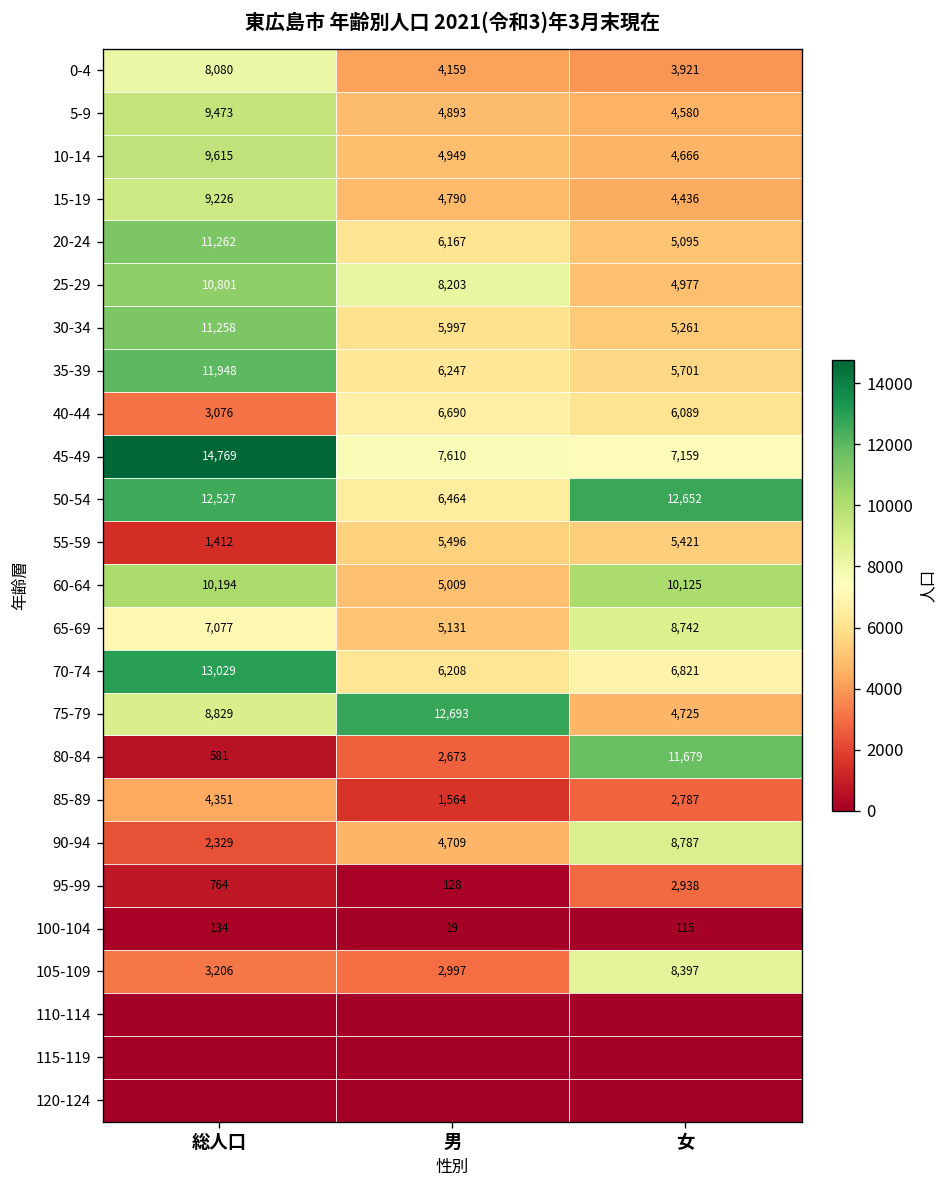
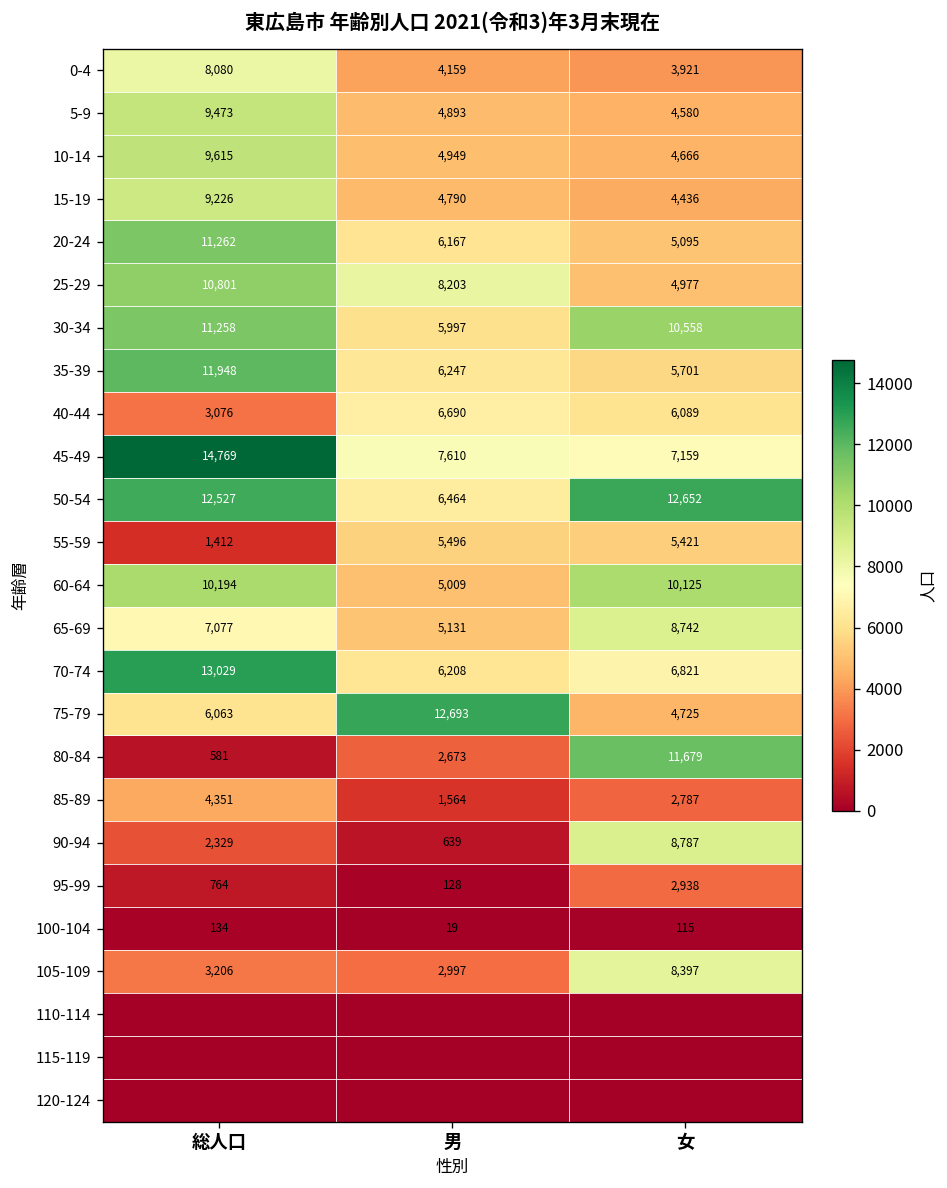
  {
    "0-4": {
      "総人口": "8,080",
      "男": "4,159",
      "女": "3,921"
    },
    "5-9": {
      "総人口": "9,473",
      "男": "4,893",
      "女": "4,580"
    },
    "10-14": {
      "総人口": "9,615",
      "男": "4,949",
      "女": "4,666"
    },
    "15-19": {
      "総人口": "9,226",
      "男": "4,790",
      "女": "4,436"
    },
    "20-24": {
      "総人口": "11,262",
      "男": "6,167",
      "女": "5,095"
    },
    "25-29": {
      "総人口": "10,801",
      "男": "8,203",
      "女": "4,977"
    },
    "30-34": {
      "総人口": "11,258",
      "男": "5,997",
-     "女": "5,261"
+     "女": "10,558"
    },
    "35-39": {
      "総人口": "11,948",
      "男": "6,247",
      "女": "5,701"
    },
    "40-44": {
      "総人口": "3,076",
      "男": "6,690",
      "女": "6,089"
    },
    "45-49": {
      "総人口": "14,769",
      "男": "7,610",
      "女": "7,159"
    },
    "50-54": {
      "総人口": "12,527",
      "男": "6,464",
      "女": "12,652"
    },
    "55-59": {
      "総人口": "1,412",
      "男": "5,496",
      "女": "5,421"
    },
    "60-64": {
      "総人口": "10,194",
      "男": "5,009",
      "女": "10,125"
    },
    "65-69": {
      "総人口": "7,077",
      "男": "5,131",
      "女": "8,742"
    },
    "70-74": {
      "総人口": "13,029",
      "男": "6,208",
      "女": "6,821"
    },
    "75-79": {
-     "総人口": "8,829",
+     "総人口": "6,063",
      "男": "12,693",
      "女": "4,725"
    },
    "80-84": {
      "総人口": "581",
      "男": "2,673",
      "女": "11,679"
    },
    "85-89": {
      "総人口": "4,351",
      "男": "1,564",
      "女": "2,787"
    },
    "90-94": {
      "総人口": "2,329",
-     "男": "4,709",
+     "男": "639",
      "女": "8,787"
    },
    "95-99": {
      "総人口": "764",
      "男": "128",
      "女": "2,938"
    },
    "100-104": {
      "総人口": "134",
      "男": "19",
      "女": "115"
    },
    "105-109": {
      "総人口": "3,206",
      "男": "2,997",
      "女": "8,397"
    }
  }
